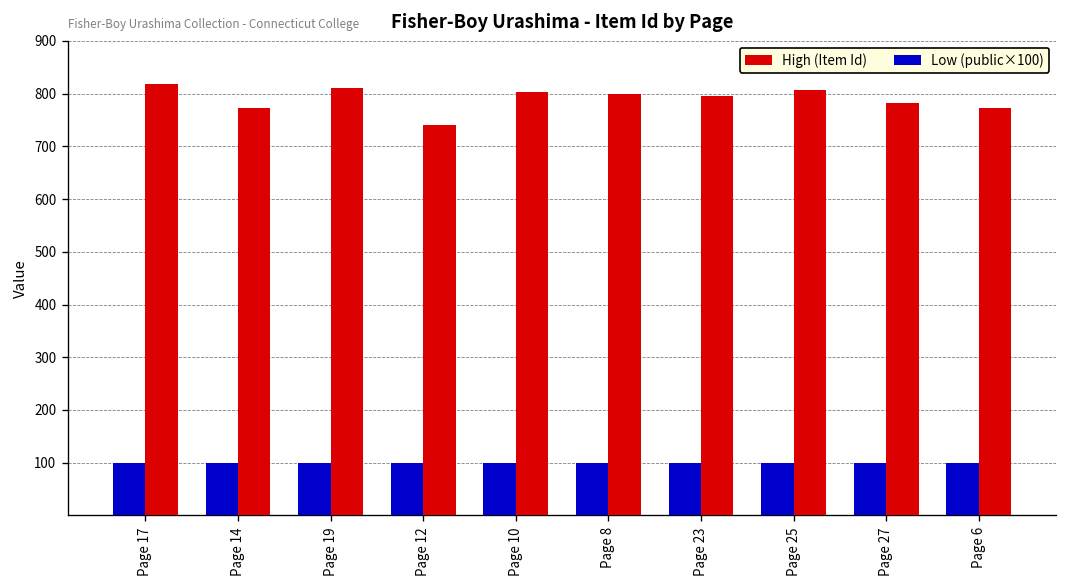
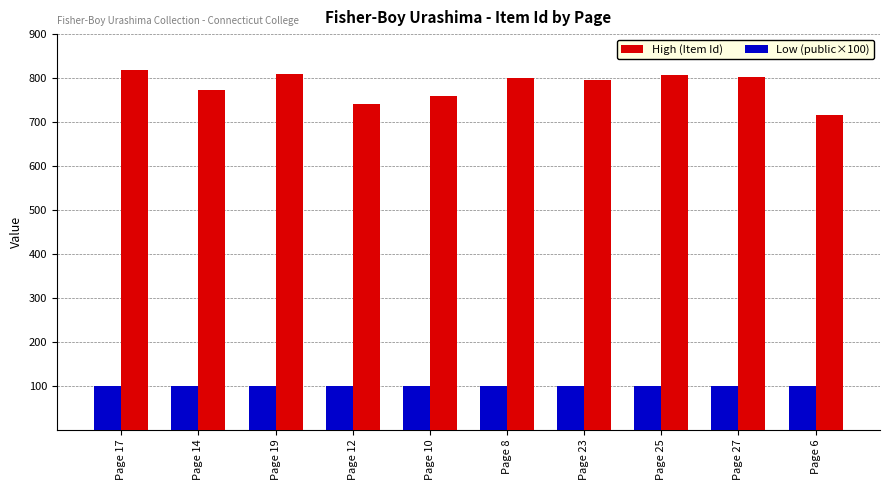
  {
    "High (Item Id)": {
      "Page 17": 820,
      "Page 14": 770,
      "Page 19": 810,
      "Page 12": 740,
-     "Page 10": 800,
+     "Page 10": 760,
      "Page 8": 800,
      "Page 23": 800,
      "Page 25": 810,
-     "Page 27": 780,
-     "Page 6": 770
+     "Page 27": 800,
+     "Page 6": 720
    },
    "Low (public×100)": {
      "Page 17": 100,
      "Page 14": 100,
      "Page 19": 100,
      "Page 12": 100,
      "Page 10": 100,
      "Page 8": 100,
      "Page 23": 100,
      "Page 25": 100,
      "Page 27": 100,
      "Page 6": 100
    }
  }
